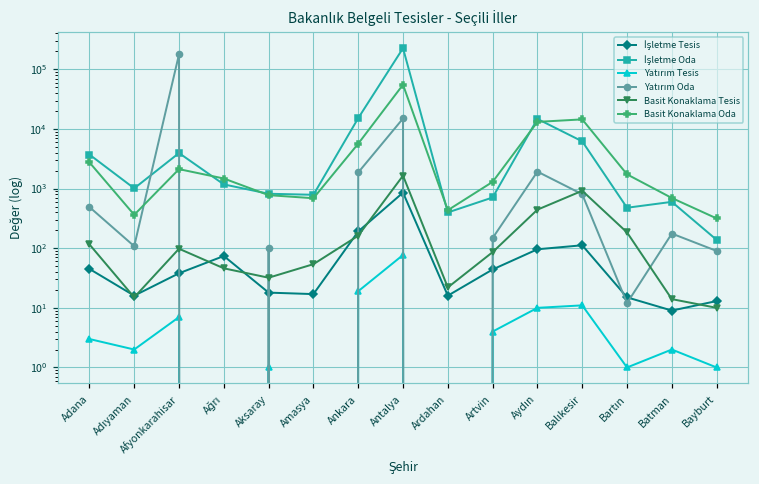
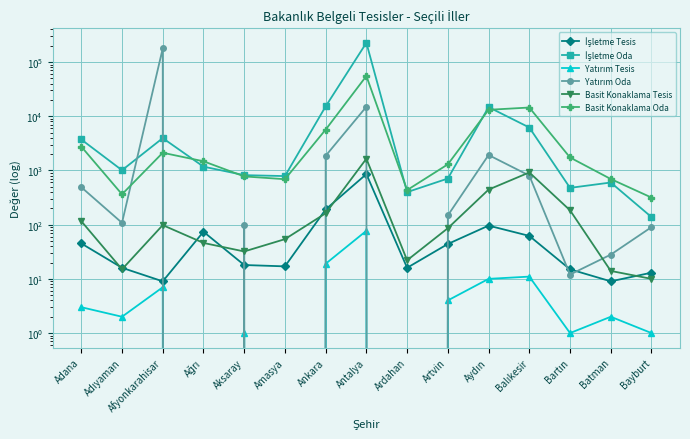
  {
    "İşletme Tesis": {
      "Adana": 50,
-     "Afyonkarahisar": 40,
+     "Afyonkarahisar": 9,
      "Ağrı": 70,
      "Aksaray": 18,
      "Amasya": 17,
      "Ankara": 190,
      "Antalya": 900,
      "Ardahan": 16,
      "Artvin": 40,
      "Aydın": 100,
-     "Balıkesir": 110,
+     "Balıkesir": 60,
      "Bartın": 15,
      "Batman": 9,
      "Bayburt": 13
    },
    "Yatırım Oda": {
      "Adana": 500,
      "Adıyaman": 110,
      "Afyonkarahisar": 180000,
      "Aksaray": 100,
      "Ankara": 1900,
      "Antalya": 15000,
      "Artvin": 150,
      "Aydın": 1900,
      "Balıkesir": 800,
      "Bartın": 12,
-     "Batman": 180,
+     "Batman": 30,
      "Bayburt": 90
    }
  }
